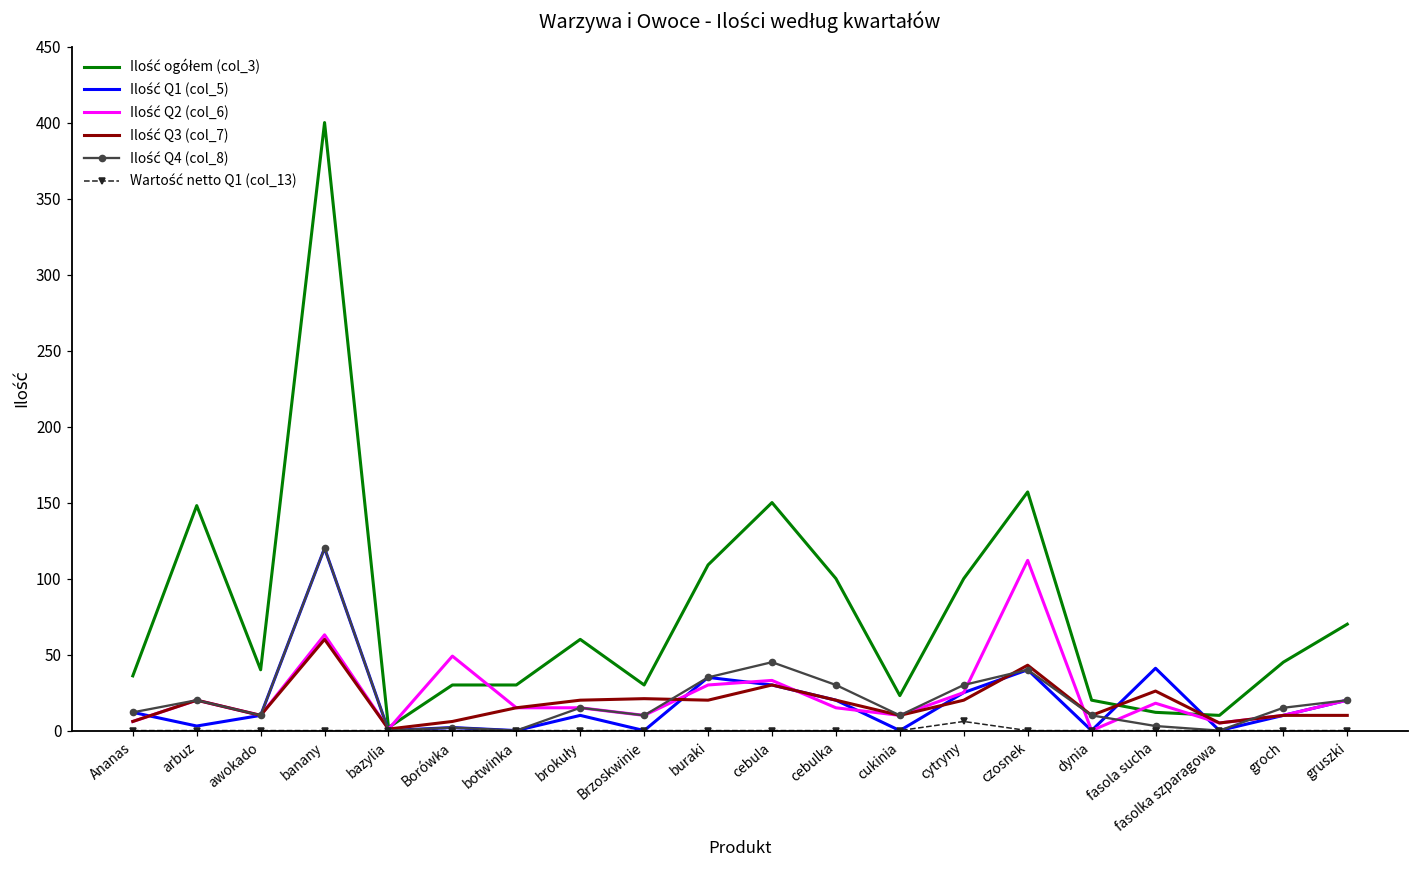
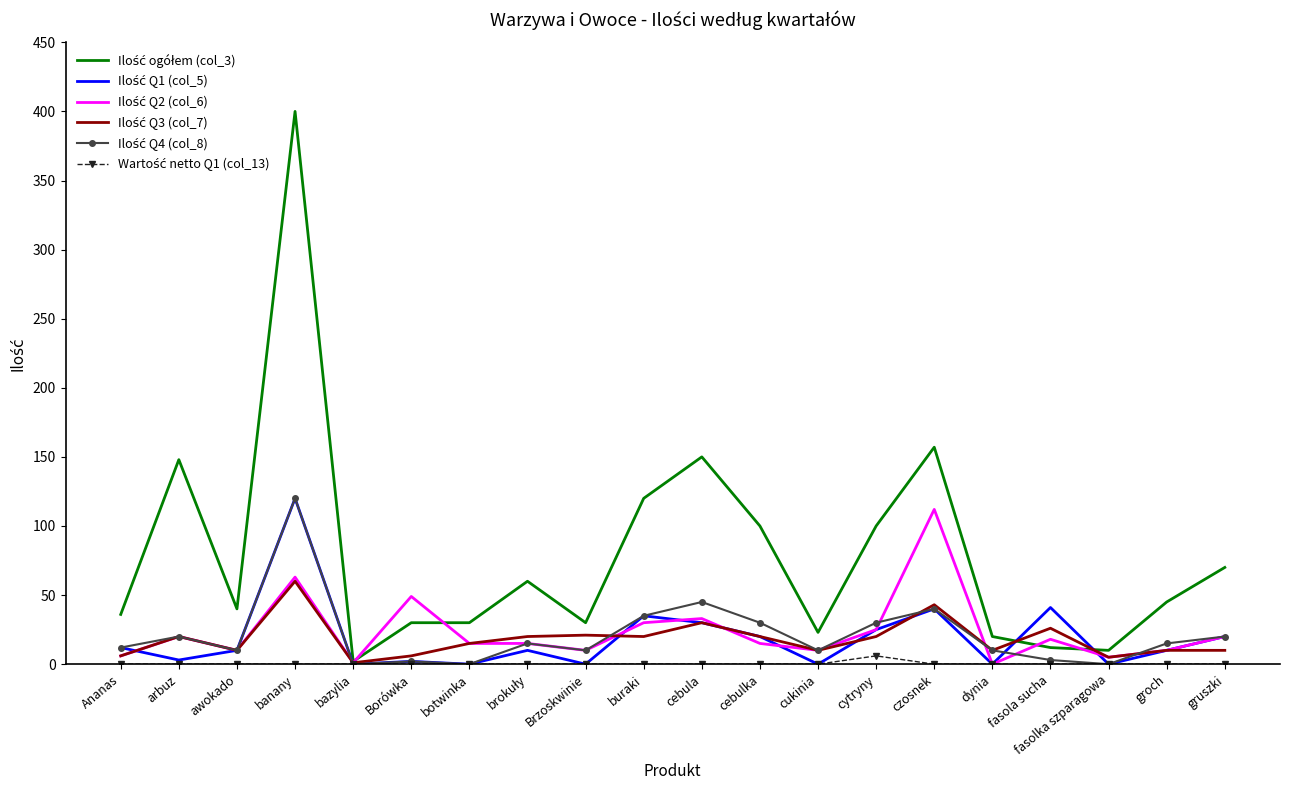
  {
    "Ilość ogółem (col_3)": {
      "Ananas": 36,
      "arbuz": 148,
      "awokado": 40,
      "banany": 400,
      "Borówka": 30,
      "botwinka": 30,
      "brokuły": 60,
      "Brzoskwinie": 30,
-     "buraki": 109,
+     "buraki": 120,
      "cebula": 150,
      "cebulka": 100,
      "cukinia": 23,
      "cytryny": 100,
      "czosnek": 157,
      "dynia": 20,
      "fasola sucha": 12,
      "fasolka szparagowa": 10,
      "groch": 45,
      "gruszki": 70
    },
    "Ilość Q1 (col_5)": {
      "arbuz": 3,
      "brokuły": 10,
      "fasola sucha": 41
    },
    "Ilość Q2 (col_6)": {
      "banany": 63,
      "Borówka": 49,
      "buraki": 30,
      "cebula": 33,
      "cebulka": 15,
      "czosnek": 112,
      "fasola sucha": 18
    },
    "Ilość Q3 (col_7)": {
      "banany": 60,
      "Borówka": 6,
      "brokuły": 20,
      "Brzoskwinie": 21,
      "buraki": 20,
      "cytryny": 20,
      "czosnek": 43,
      "fasola sucha": 26,
      "gruszki": 10
    }
  }
